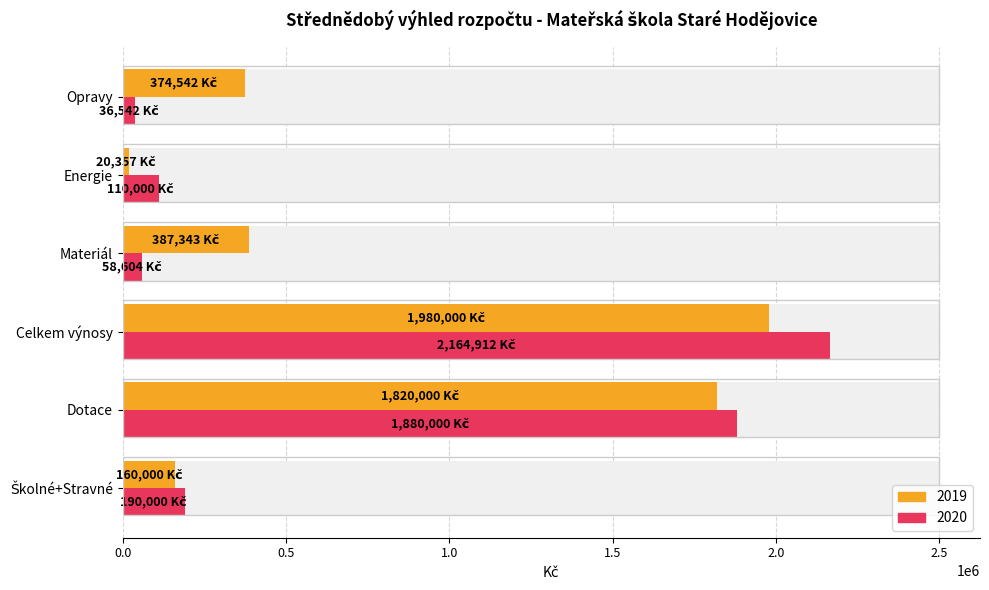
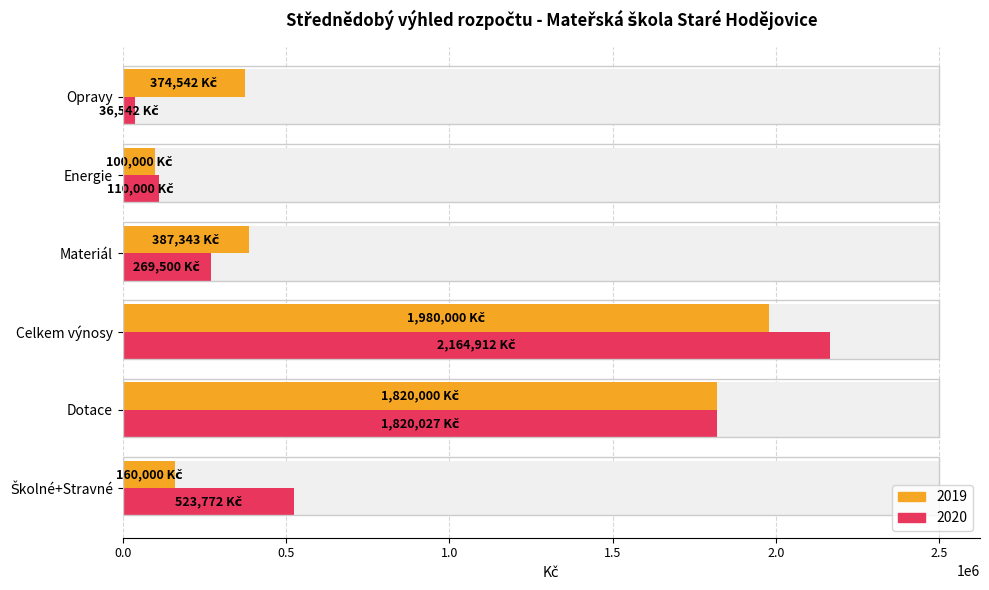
  {
    "2019": {
-     "Energie": "20,357"
+     "Energie": "100,000"
    },
    "2020": {
-     "Materiál": "58,604",
-     "Dotace": "1,880,000",
-     "Školné+Stravné": "190,000"
+     "Materiál": "269,500",
+     "Dotace": "1,820,027",
+     "Školné+Stravné": "523,772"
    }
  }
